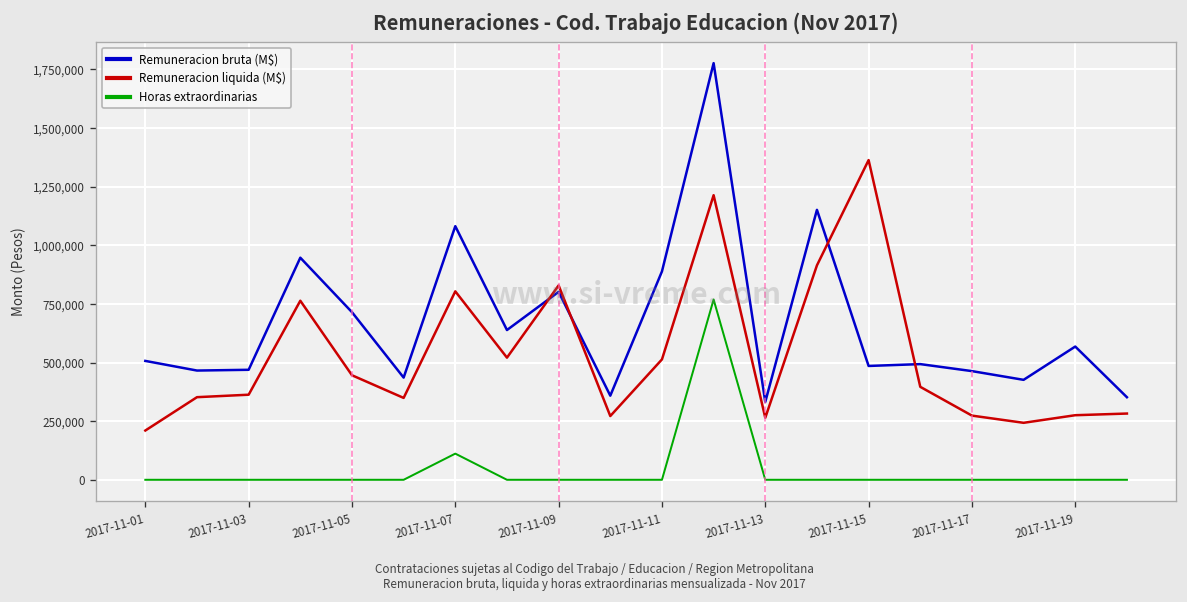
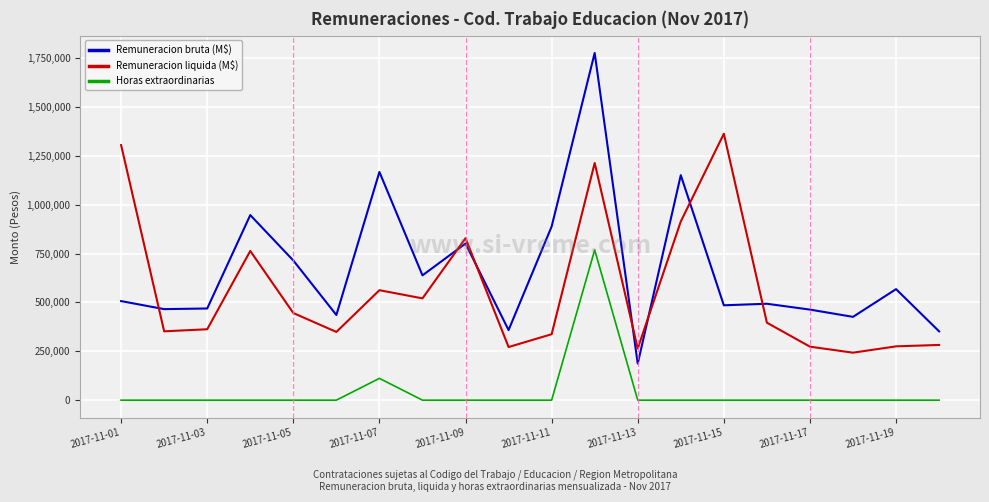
  {
    "Remuneracion bruta (M$)": {
      "2017-11-01": "510,000",
      "2017-11-03": "470,000",
      "2017-11-05": "710,000",
-     "2017-11-07": "1,080,000",
+     "2017-11-07": "1,170,000",
      "2017-11-09": "800,000",
      "2017-11-11": "890,000",
-     "2017-11-13": "330,000",
+     "2017-11-13": "190,000",
      "2017-11-15": "490,000",
      "2017-11-17": "460,000",
      "2017-11-19": "570,000"
    },
    "Remuneracion liquida (M$)": {
-     "2017-11-01": "210,000",
+     "2017-11-01": "1,310,000",
      "2017-11-03": "360,000",
      "2017-11-05": "450,000",
-     "2017-11-07": "800,000",
+     "2017-11-07": "560,000",
      "2017-11-09": "830,000",
-     "2017-11-11": "510,000",
+     "2017-11-11": "340,000",
      "2017-11-13": "260,000",
      "2017-11-15": "1,360,000",
      "2017-11-17": "270,000",
      "2017-11-19": "280,000"
    },
    "Horas extraordinarias": {
      "2017-11-01": "0",
      "2017-11-03": "0",
      "2017-11-05": "0",
      "2017-11-07": "110,000",
      "2017-11-09": "0",
      "2017-11-11": "0",
      "2017-11-13": "0",
      "2017-11-15": "0",
      "2017-11-17": "0",
      "2017-11-19": "0"
    }
  }
